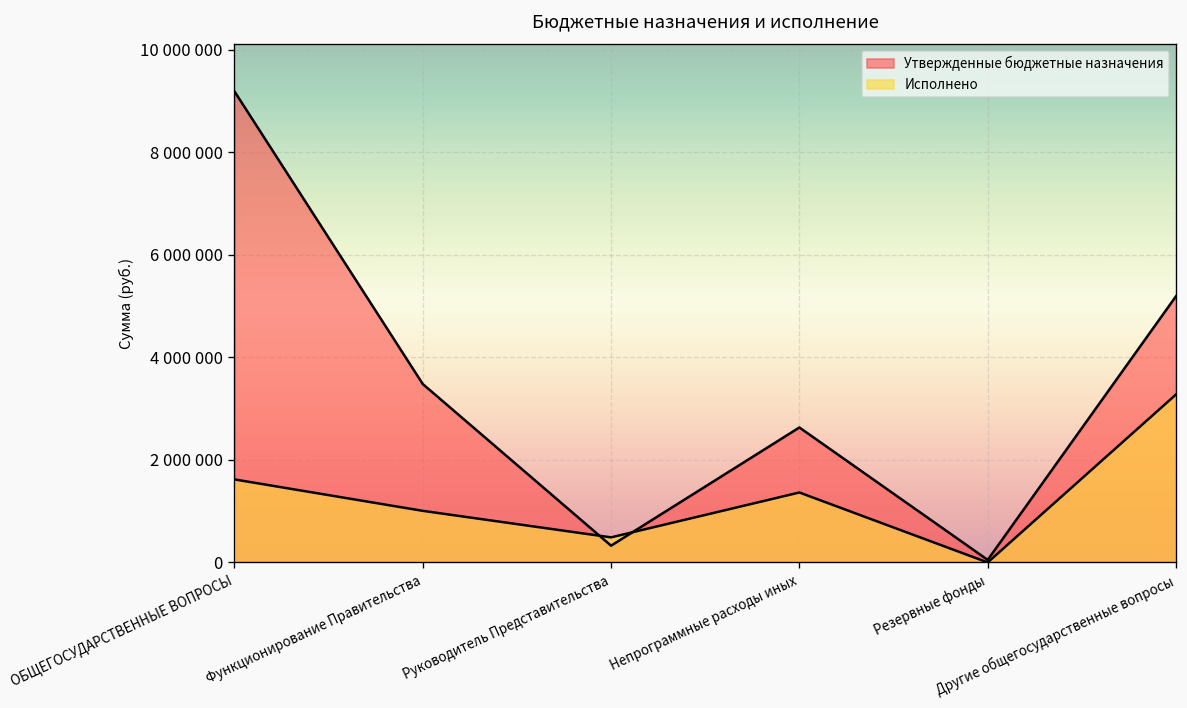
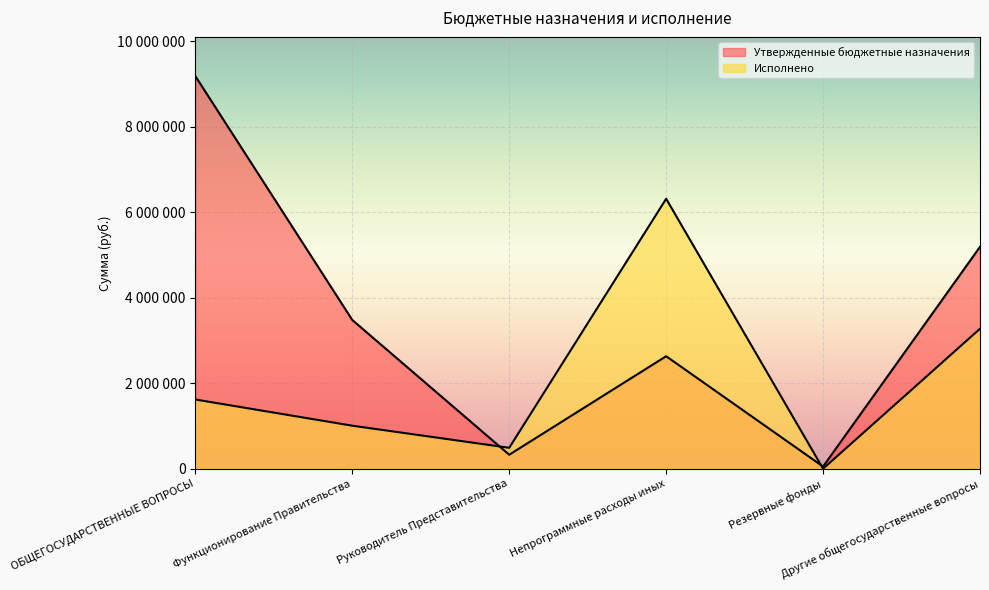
  {
    "Утвержденные бюджетные назначения": {
      "ОБЩЕГОСУДАРСТВЕННЫЕ ВОПРОСЫ": 9200000,
      "Функционирование Правительства": 3500000,
      "Руководитель Представительства": 300000,
      "Непрограммные расходы иных": 2600000,
      "Другие общегосударственные вопросы": 5200000
    },
    "Исполнено": {
      "ОБЩЕГОСУДАРСТВЕННЫЕ ВОПРОСЫ": 1600000,
      "Функционирование Правительства": 1000000,
      "Руководитель Представительства": 500000,
-     "Непрограммные расходы иных": 1400000,
+     "Непрограммные расходы иных": 6300000,
      "Другие общегосударственные вопросы": 3300000
    }
  }
